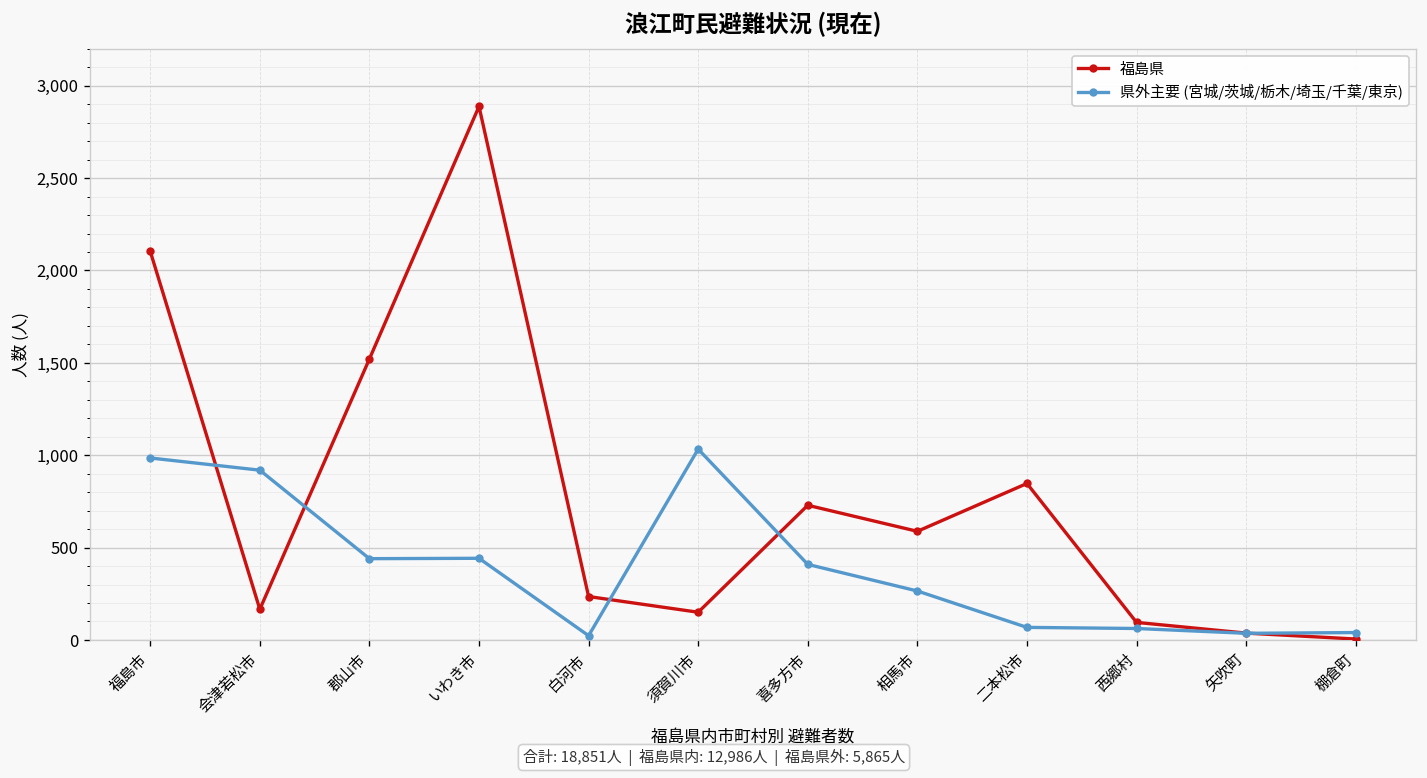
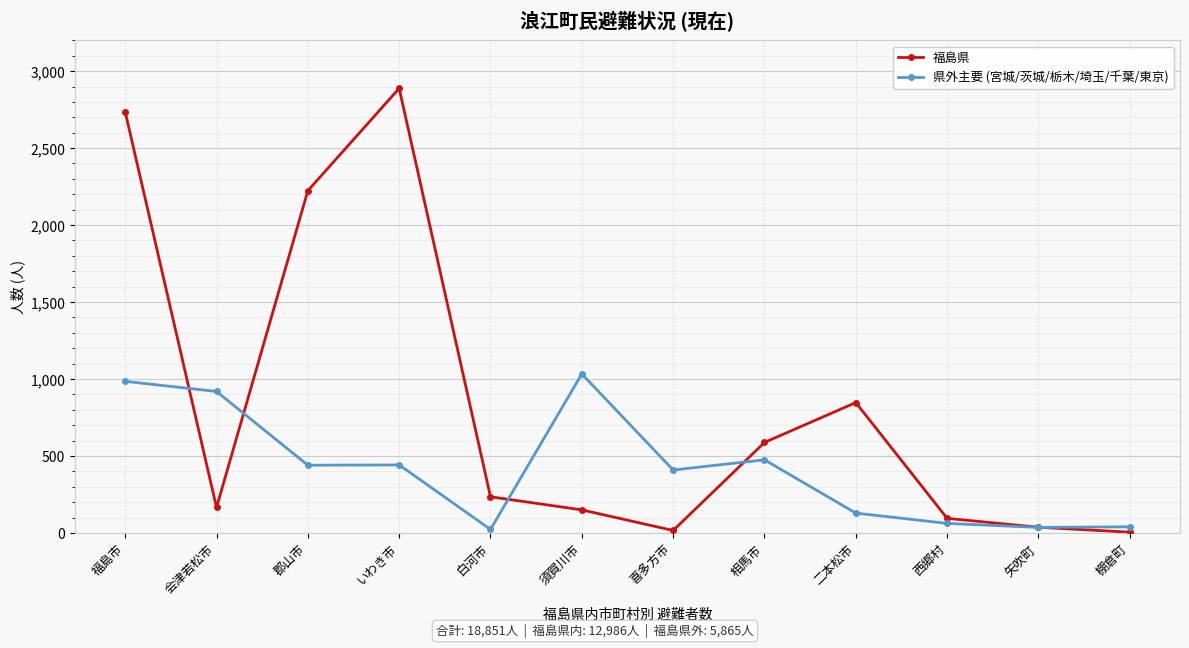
  {
    "福島県": {
-     "福島市": "2,100",
+     "福島市": "2,740",
      "会津若松市": "170",
-     "郡山市": "1,520",
+     "郡山市": "2,220",
      "いわき市": "2,890",
      "白河市": "240",
      "須賀川市": "150",
-     "喜多方市": "730",
+     "喜多方市": "20",
      "相馬市": "590",
      "二本松市": "850",
      "西郷村": "100",
      "棚倉町": "10"
    },
    "県外主要 (宮城/茨城/栃木/埼玉/千葉/東京)": {
      "福島市": "990",
      "会津若松市": "920",
      "郡山市": "440",
      "いわき市": "440",
      "白河市": "20",
      "須賀川市": "1,030",
      "喜多方市": "410",
-     "相馬市": "270",
-     "二本松市": "70",
+     "相馬市": "480",
+     "二本松市": "130",
      "西郷村": "60",
      "棚倉町": "40"
    }
  }
